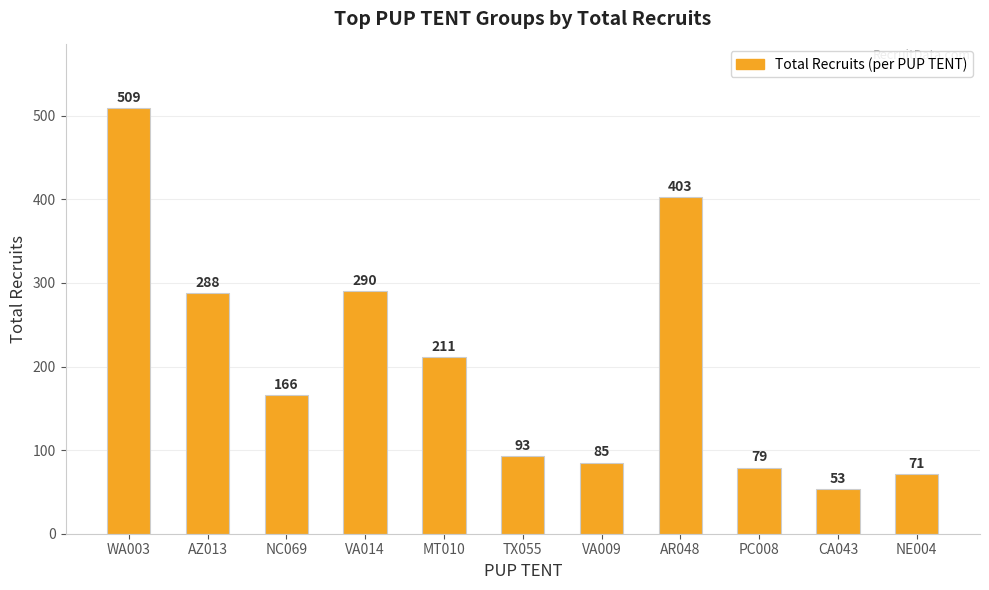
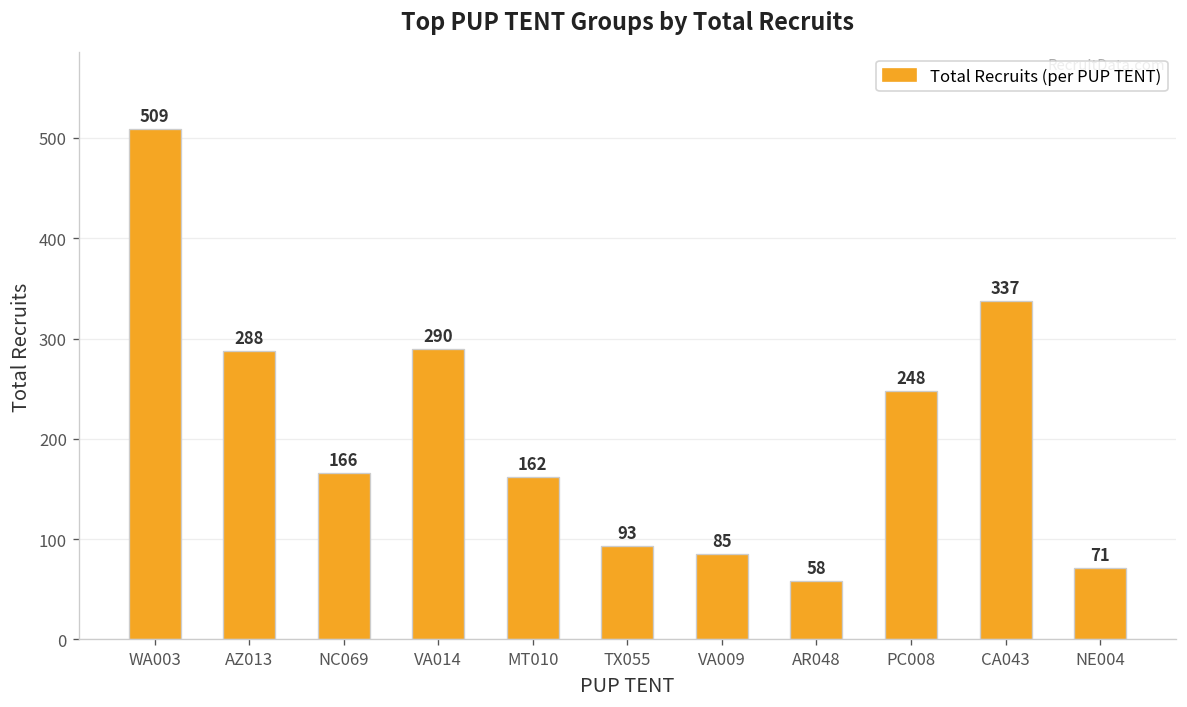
  {
    "WA003": 509,
    "AZ013": 288,
    "NC069": 166,
    "VA014": 290,
-   "MT010": 211,
+   "MT010": 162,
    "TX055": 93,
    "VA009": 85,
-   "AR048": 403,
-   "PC008": 79,
-   "CA043": 53,
+   "AR048": 58,
+   "PC008": 248,
+   "CA043": 337,
    "NE004": 71
  }
